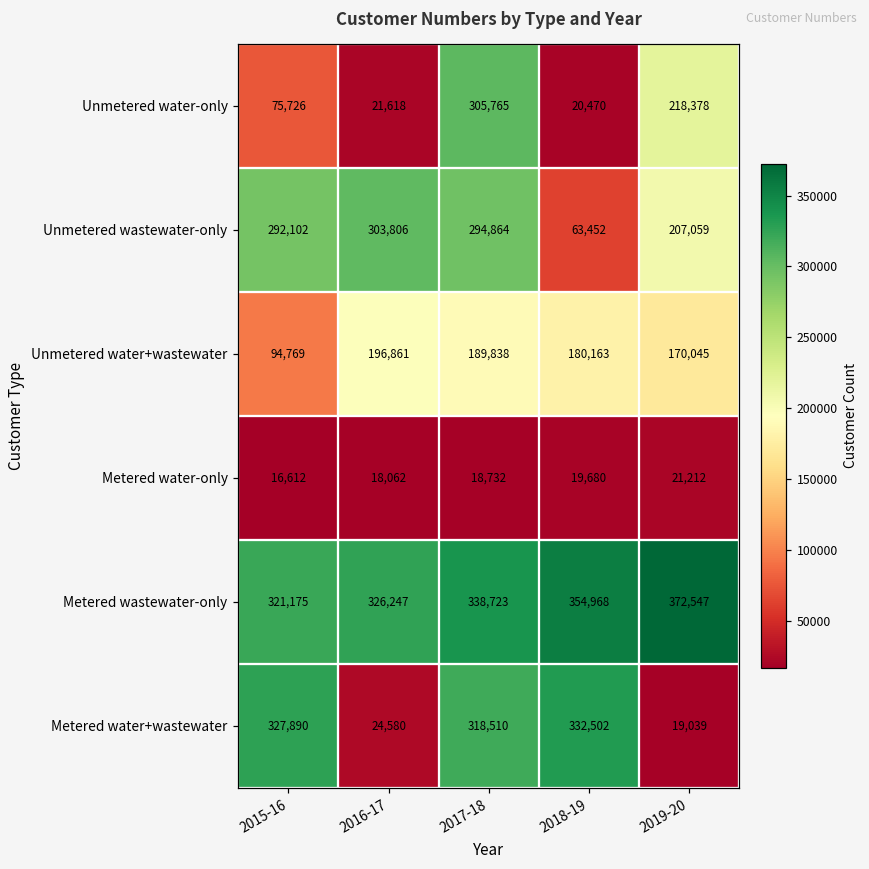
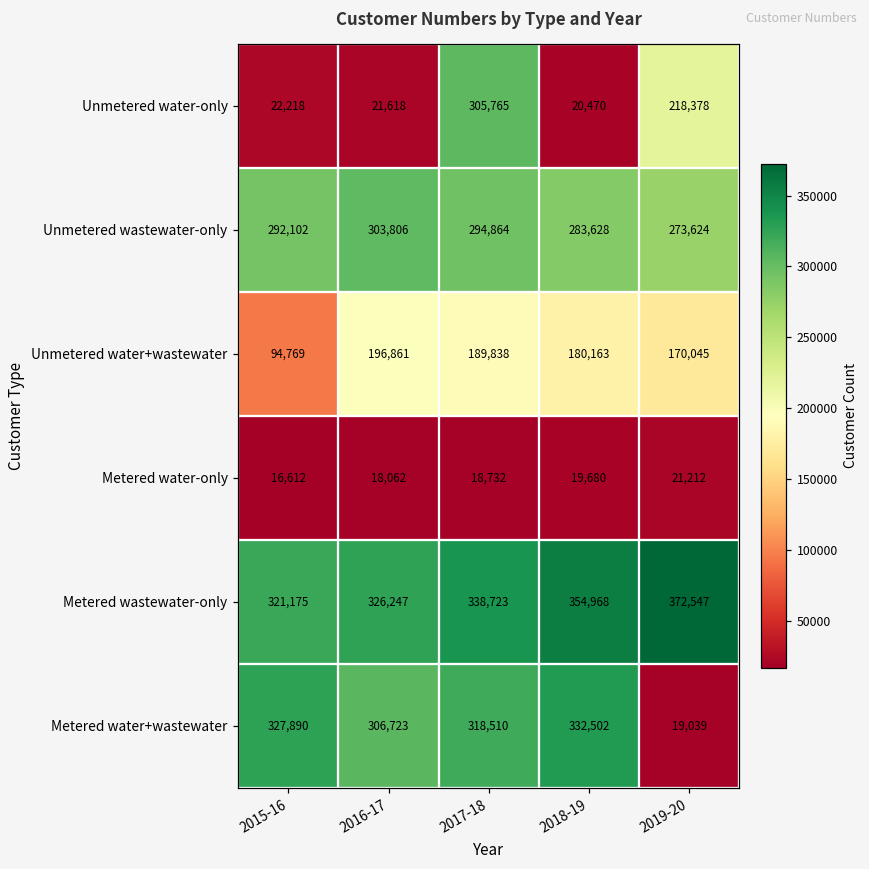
  {
    "Unmetered water-only": {
-     "2015-16": "75,726",
+     "2015-16": "22,218",
      "2016-17": "21,618",
      "2017-18": "305,765",
      "2018-19": "20,470",
      "2019-20": "218,378"
    },
    "Unmetered wastewater-only": {
      "2015-16": "292,102",
      "2016-17": "303,806",
      "2017-18": "294,864",
-     "2018-19": "63,452",
-     "2019-20": "207,059"
+     "2018-19": "283,628",
+     "2019-20": "273,624"
    },
    "Unmetered water+wastewater": {
      "2015-16": "94,769",
      "2016-17": "196,861",
      "2017-18": "189,838",
      "2018-19": "180,163",
      "2019-20": "170,045"
    },
    "Metered water-only": {
      "2015-16": "16,612",
      "2016-17": "18,062",
      "2017-18": "18,732",
      "2018-19": "19,680",
      "2019-20": "21,212"
    },
    "Metered wastewater-only": {
      "2015-16": "321,175",
      "2016-17": "326,247",
      "2017-18": "338,723",
      "2018-19": "354,968",
      "2019-20": "372,547"
    },
    "Metered water+wastewater": {
      "2015-16": "327,890",
-     "2016-17": "24,580",
+     "2016-17": "306,723",
      "2017-18": "318,510",
      "2018-19": "332,502",
      "2019-20": "19,039"
    }
  }
